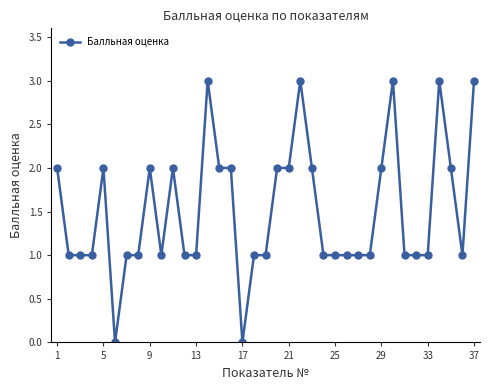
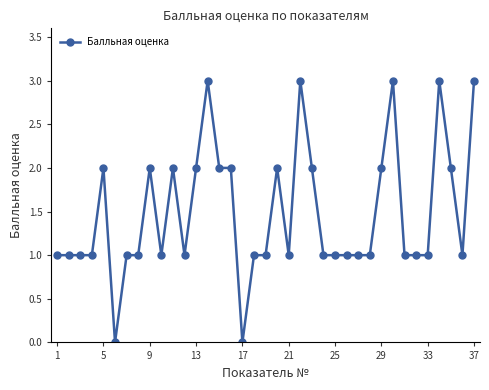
  {
-   "1": 2,
+   "1": 1,
    "5": 2,
    "9": 2,
-   "13": 1,
+   "13": 2,
    "17": 0,
-   "21": 2,
+   "21": 1,
    "25": 1,
    "29": 2,
    "33": 1,
    "37": 3
  }
